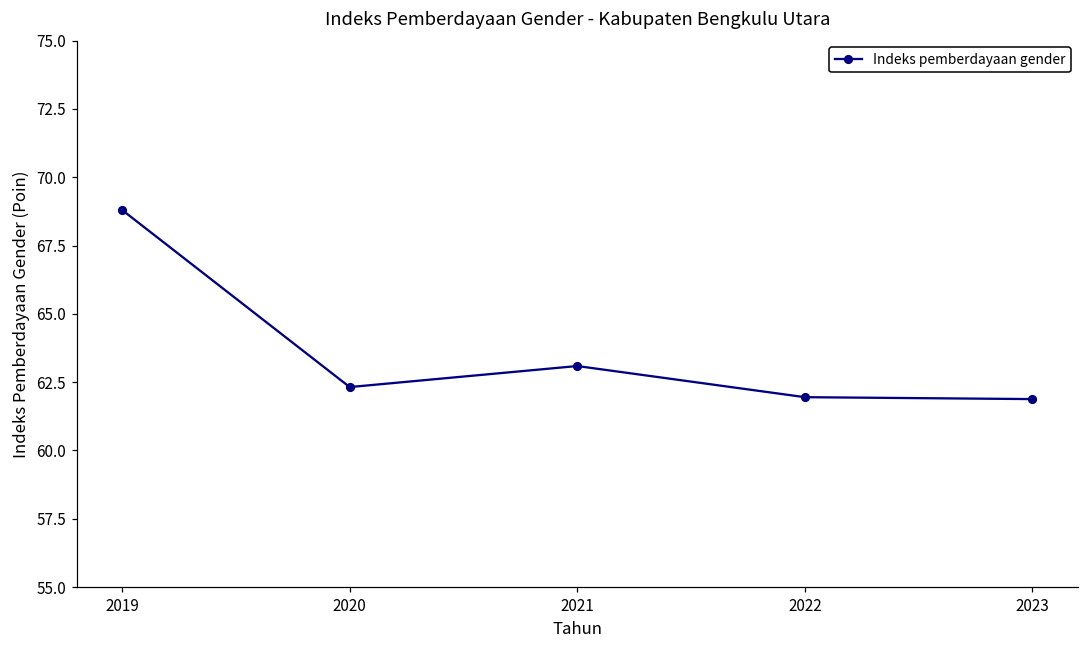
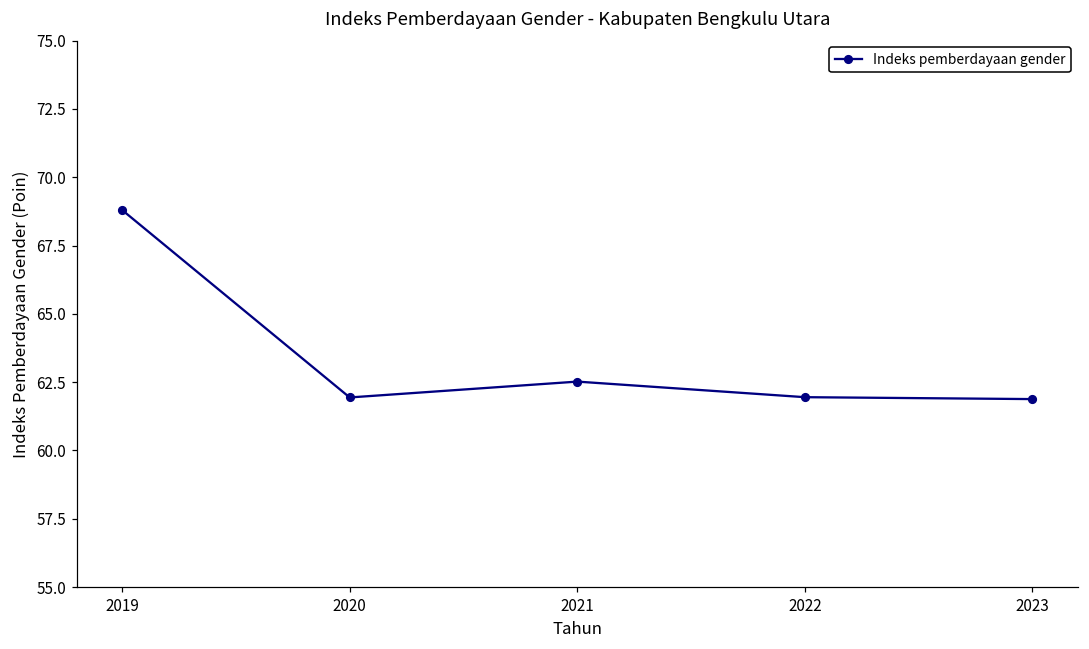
  {
    "2019": 68.8,
-   "2020": 62.3,
-   "2021": 63.1,
+   "2020": 61.9,
+   "2021": 62.5,
    "2022": 62.0,
    "2023": 61.9
  }
